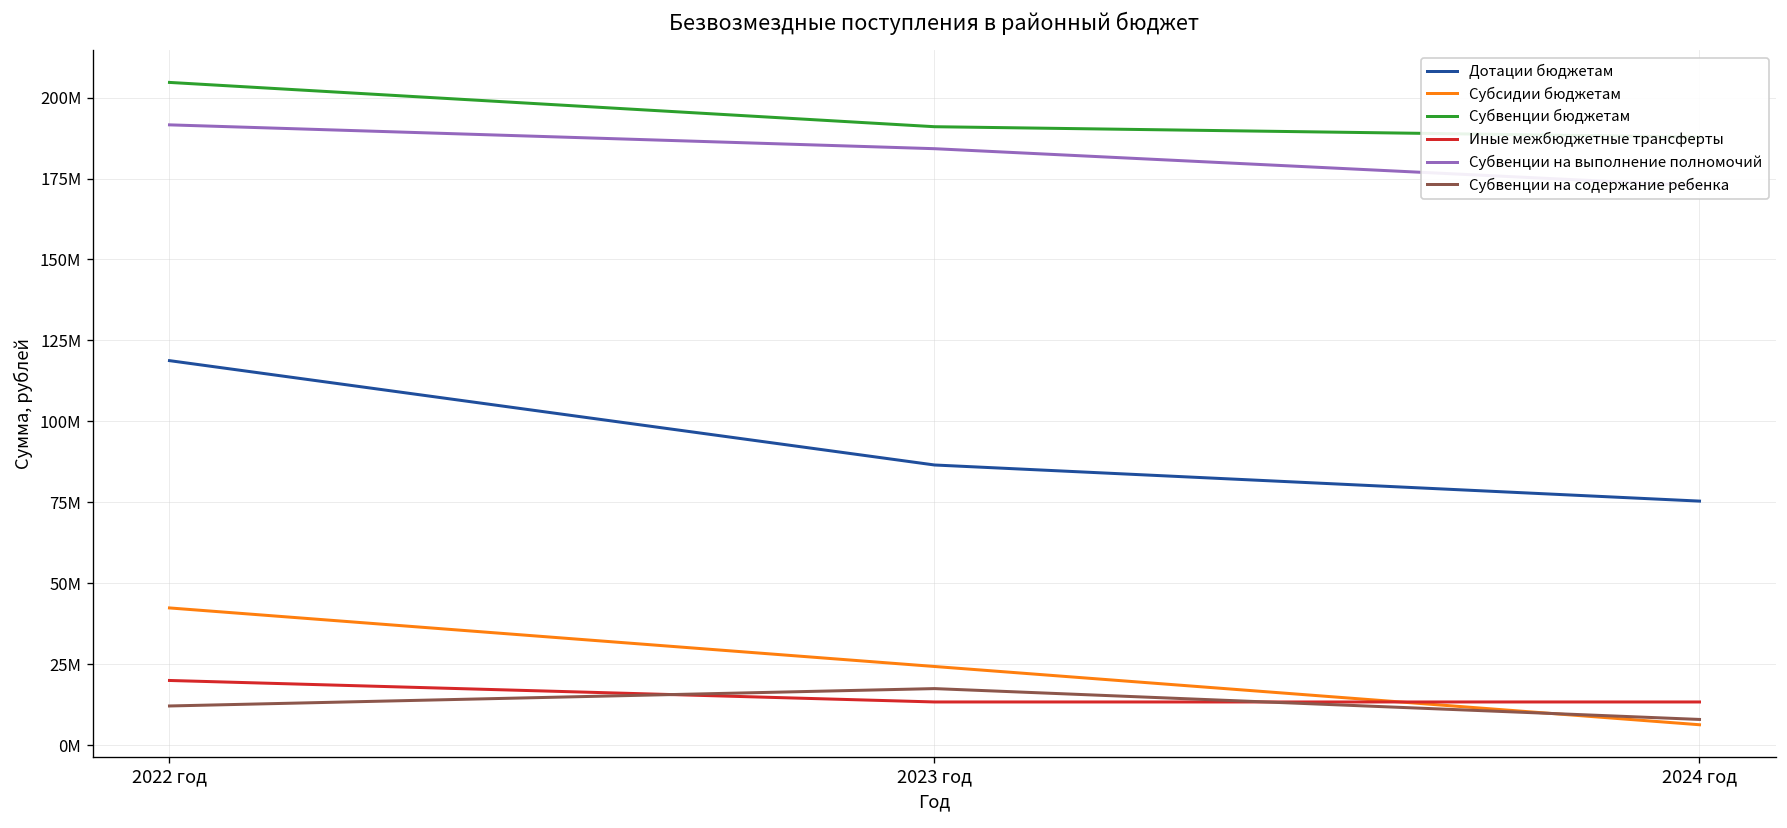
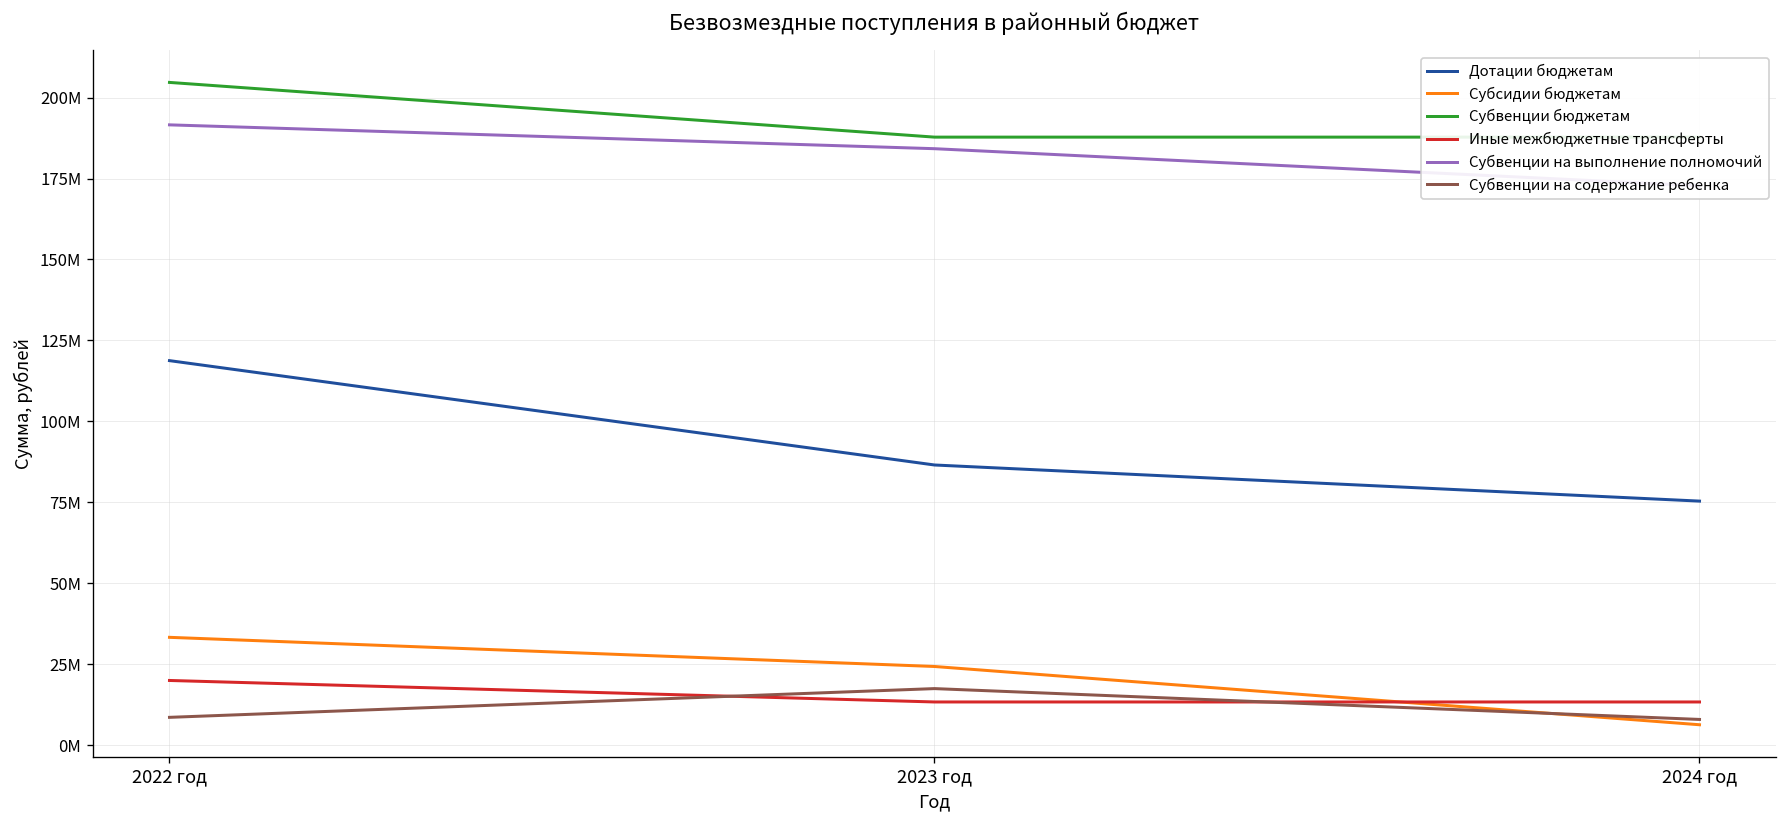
  {
    "Дотации бюджетам": {
      "2022 год": 119000000,
      "2023 год": 87000000,
      "2024 год": 75000000
    },
    "Субсидии бюджетам": {
-     "2022 год": 42000000,
+     "2022 год": 33000000,
      "2023 год": 24000000,
      "2024 год": 6000000
    },
    "Субвенции бюджетам": {
      "2022 год": 205000000,
-     "2023 год": 191000000
+     "2023 год": 188000000
    },
    "Иные межбюджетные трансферты": {
      "2022 год": 20000000,
      "2023 год": 13000000,
      "2024 год": 13000000
    },
    "Субвенции на выполнение полномочий": {
      "2022 год": 192000000,
      "2023 год": 184000000
    },
    "Субвенции на содержание ребенка": {
-     "2022 год": 12000000,
+     "2022 год": 9000000,
      "2023 год": 17000000,
      "2024 год": 8000000
    }
  }
